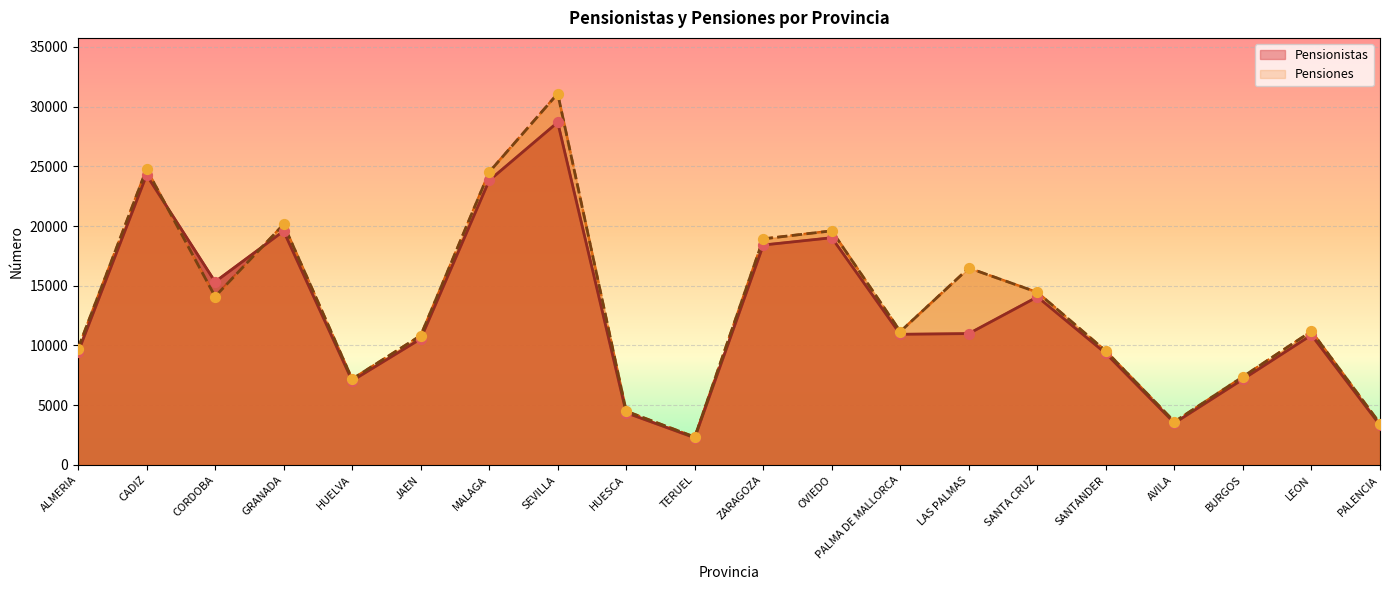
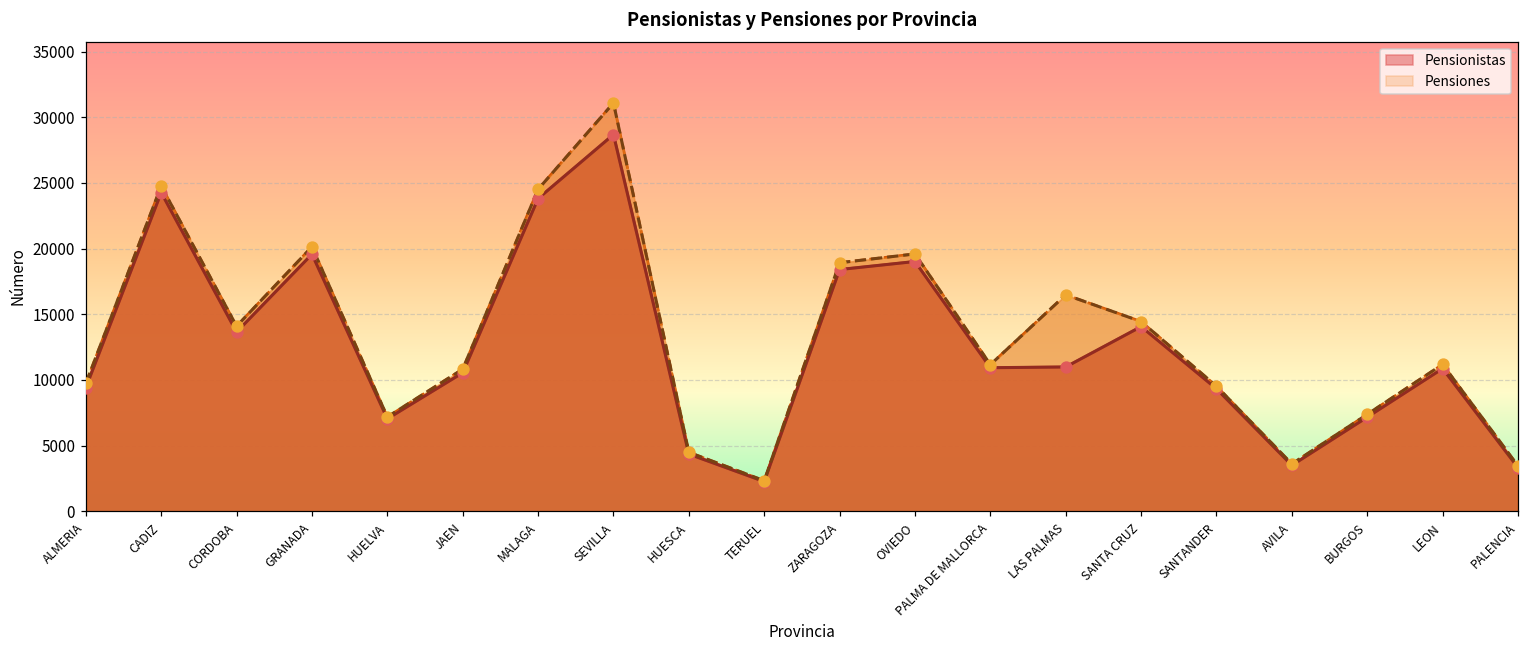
  {
    "Pensionistas": {
      "ALMERIA": 9400,
      "CADIZ": 24300,
-     "CORDOBA": 15300,
+     "CORDOBA": 13700,
      "GRANADA": 19600,
      "JAEN": 10600,
      "MALAGA": 23800,
      "SEVILLA": 28700,
      "ZARAGOZA": 18400,
      "OVIEDO": 19000,
      "PALMA DE MALLORCA": 10900,
      "LAS PALMAS": 11000,
      "SANTA CRUZ": 14100,
      "LEON": 10900
    }
  }
